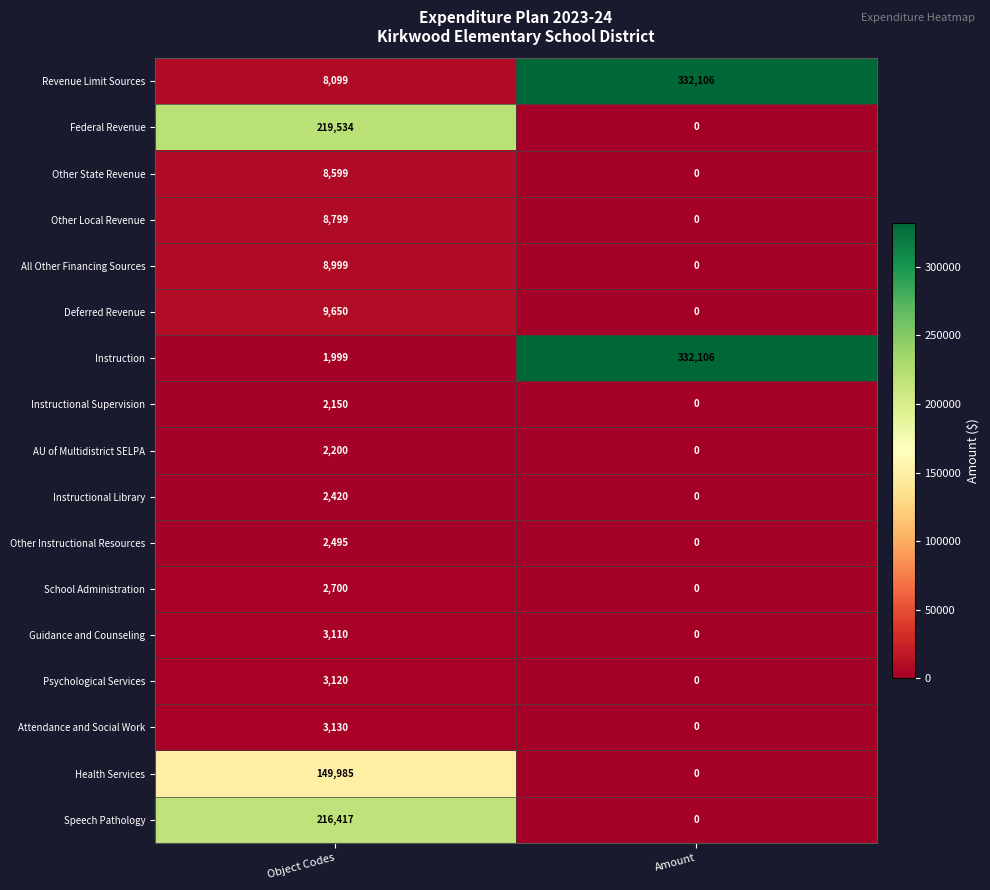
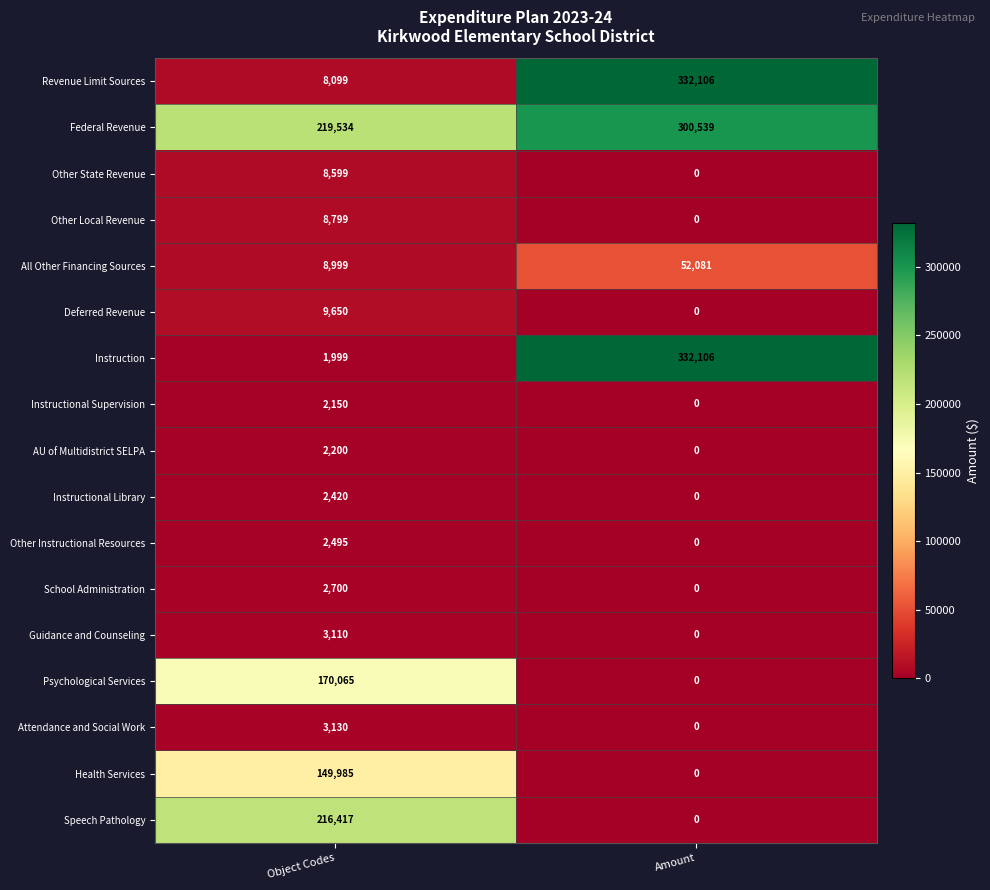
  {
    "Revenue Limit Sources": {
      "Object Codes": "8,099",
      "Amount": "332,106"
    },
    "Federal Revenue": {
      "Object Codes": "219,534",
-     "Amount": "0"
+     "Amount": "300,539"
    },
    "Other State Revenue": {
      "Object Codes": "8,599",
      "Amount": "0"
    },
    "Other Local Revenue": {
      "Object Codes": "8,799",
      "Amount": "0"
    },
    "All Other Financing Sources": {
      "Object Codes": "8,999",
-     "Amount": "0"
+     "Amount": "52,081"
    },
    "Deferred Revenue": {
      "Object Codes": "9,650",
      "Amount": "0"
    },
    "Instruction": {
      "Object Codes": "1,999",
      "Amount": "332,106"
    },
    "Instructional Supervision": {
      "Object Codes": "2,150",
      "Amount": "0"
    },
    "AU of Multidistrict SELPA": {
      "Object Codes": "2,200",
      "Amount": "0"
    },
    "Instructional Library": {
      "Object Codes": "2,420",
      "Amount": "0"
    },
    "Other Instructional Resources": {
      "Object Codes": "2,495",
      "Amount": "0"
    },
    "School Administration": {
      "Object Codes": "2,700",
      "Amount": "0"
    },
    "Guidance and Counseling": {
      "Object Codes": "3,110",
      "Amount": "0"
    },
    "Psychological Services": {
-     "Object Codes": "3,120",
+     "Object Codes": "170,065",
      "Amount": "0"
    },
    "Attendance and Social Work": {
      "Object Codes": "3,130",
      "Amount": "0"
    },
    "Health Services": {
      "Object Codes": "149,985",
      "Amount": "0"
    },
    "Speech Pathology": {
      "Object Codes": "216,417",
      "Amount": "0"
    }
  }
